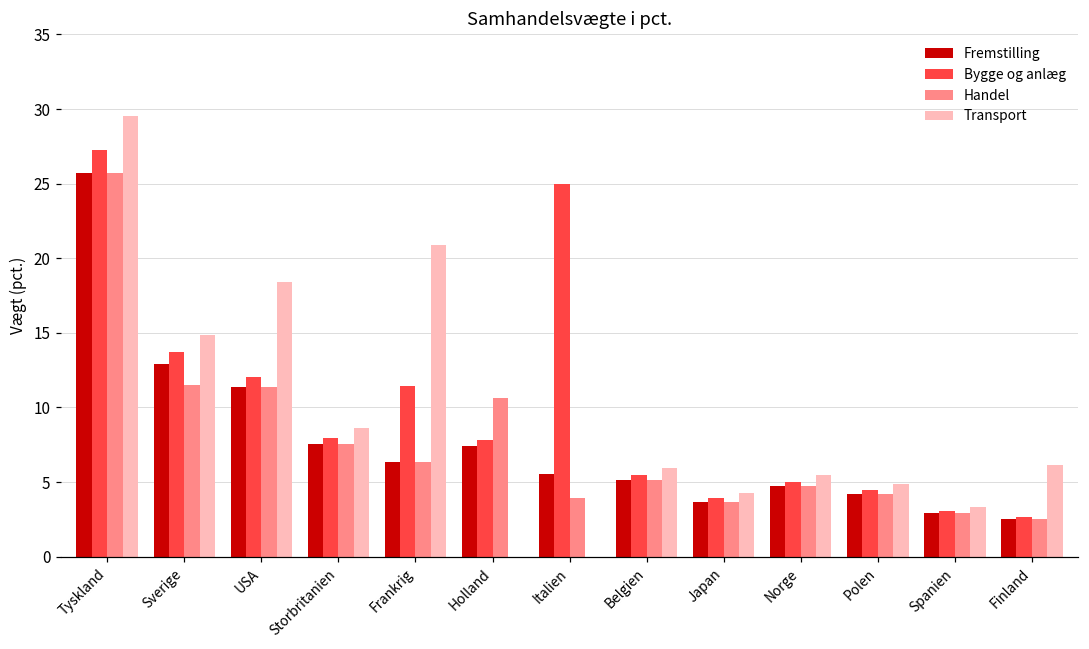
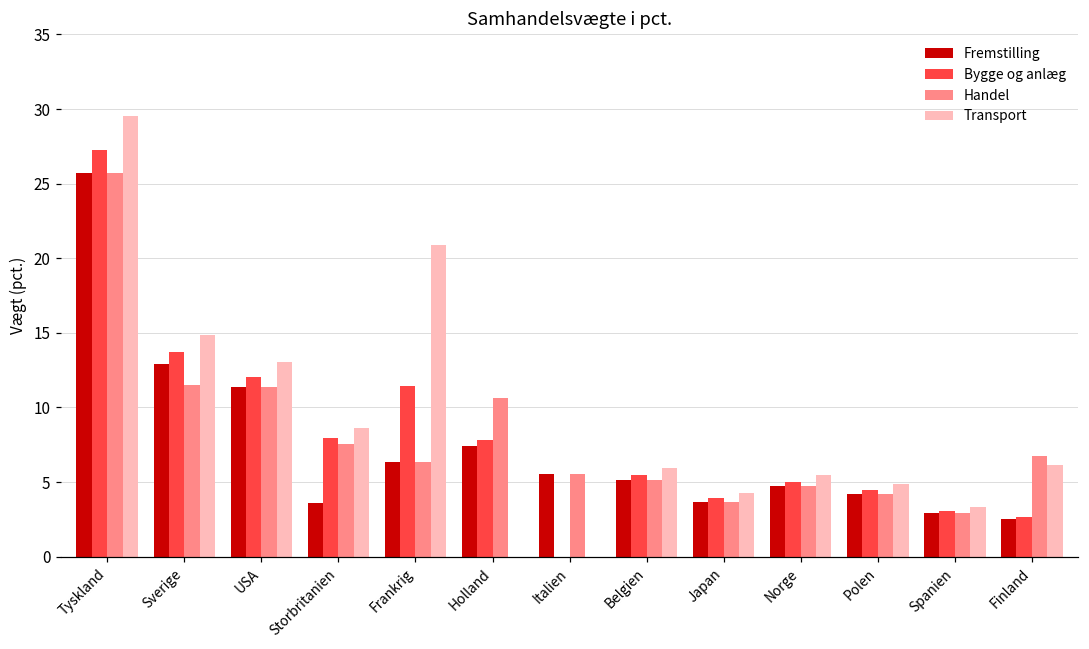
  {
    "Fremstilling": {
      "Tyskland": 25.7,
      "Sverige": 12.9,
      "USA": 11.3,
-     "Storbritanien": 7.5,
+     "Storbritanien": 3.6,
      "Frankrig": 6.3,
      "Holland": 7.4,
      "Italien": 5.5,
      "Belgien": 5.1,
      "Japan": 3.7,
      "Norge": 4.7,
      "Polen": 4.2,
      "Spanien": 2.9,
      "Finland": 2.5
    },
    "Bygge og anlæg": {
      "Tyskland": 27.2,
      "Sverige": 13.7,
      "USA": 12,
      "Storbritanien": 8,
      "Frankrig": 11.5,
      "Holland": 8,
-     "Italien": 25,
+     "Italien": 0,
      "Belgien": 5.4,
      "Japan": 4,
      "Norge": 5,
      "Polen": 4.5,
      "Spanien": 3,
      "Finland": 2.7
    },
    "Handel": {
      "Tyskland": 25.7,
      "Sverige": 11.5,
      "USA": 11.3,
      "Storbritanien": 7.5,
      "Frankrig": 6.3,
      "Holland": 10.6,
-     "Italien": 3.9,
+     "Italien": 5.5,
      "Belgien": 5.1,
      "Japan": 3.7,
      "Norge": 4.7,
      "Polen": 4.2,
      "Spanien": 2.9,
-     "Finland": 2.5
+     "Finland": 6.8
    },
    "Transport": {
      "Tyskland": 29.5,
      "Sverige": 14.8,
-     "USA": 18.4,
+     "USA": 13.0,
      "Storbritanien": 8.6,
      "Frankrig": 20.9,
      "Holland": 0.0,
      "Italien": 0.0,
      "Belgien": 5.9,
      "Japan": 4.2,
      "Norge": 5.5,
      "Polen": 4.8,
      "Spanien": 3.3,
      "Finland": 6.1
    }
  }
